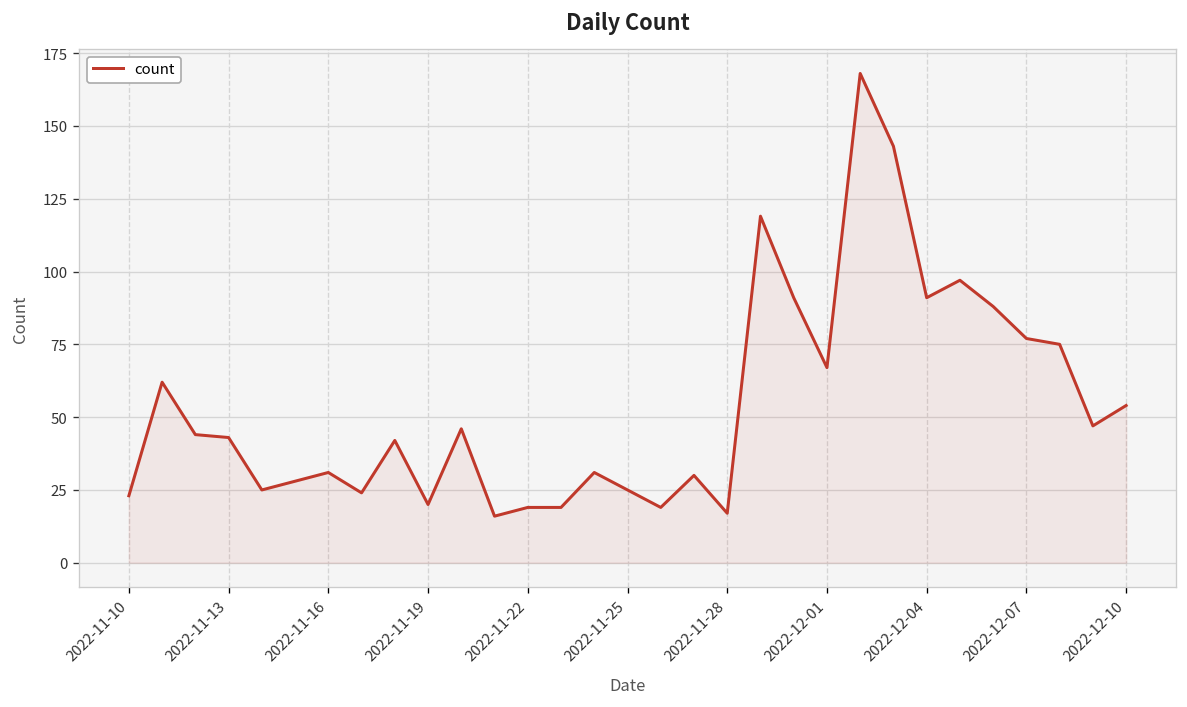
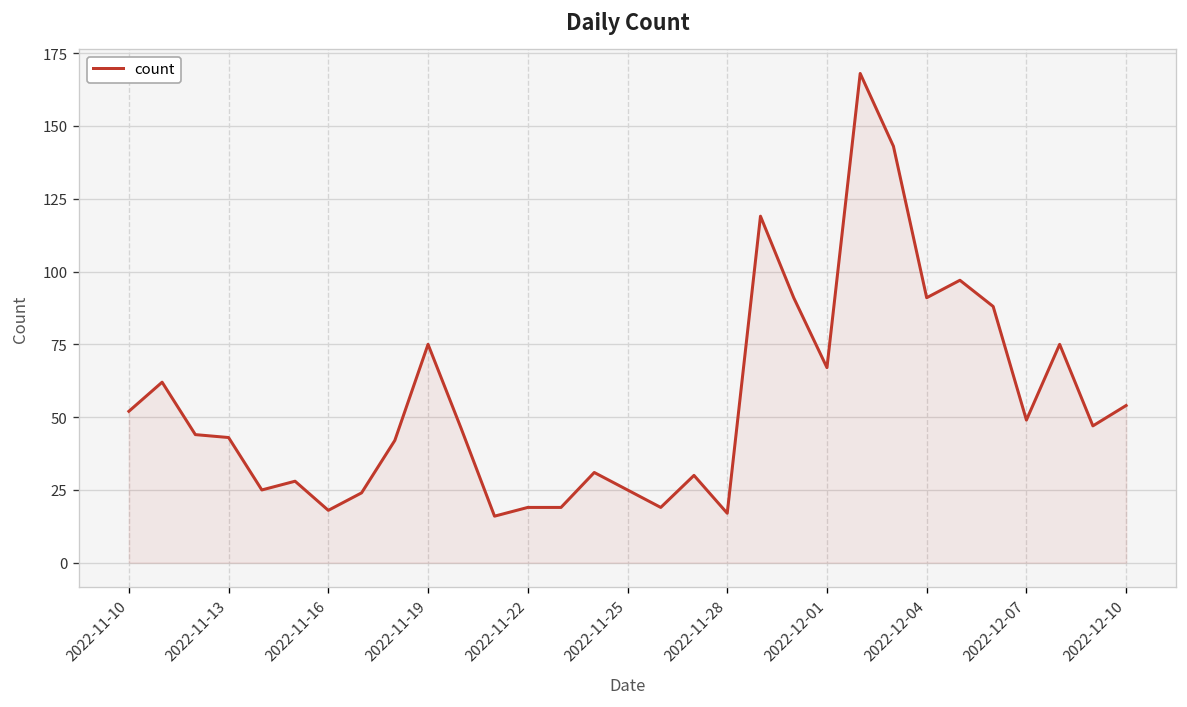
  {
-   "2022-11-10": 23,
+   "2022-11-10": 52,
    "2022-11-13": 43,
-   "2022-11-16": 31,
-   "2022-11-19": 20,
+   "2022-11-16": 18,
+   "2022-11-19": 75,
    "2022-11-22": 19,
    "2022-11-25": 25,
    "2022-11-28": 17,
    "2022-12-01": 67,
    "2022-12-04": 91,
-   "2022-12-07": 77,
+   "2022-12-07": 49,
    "2022-12-10": 54
  }
